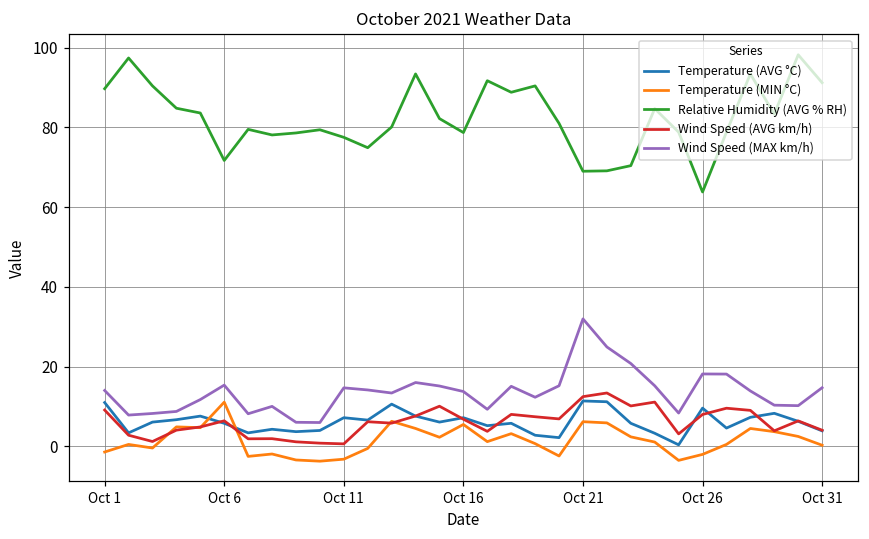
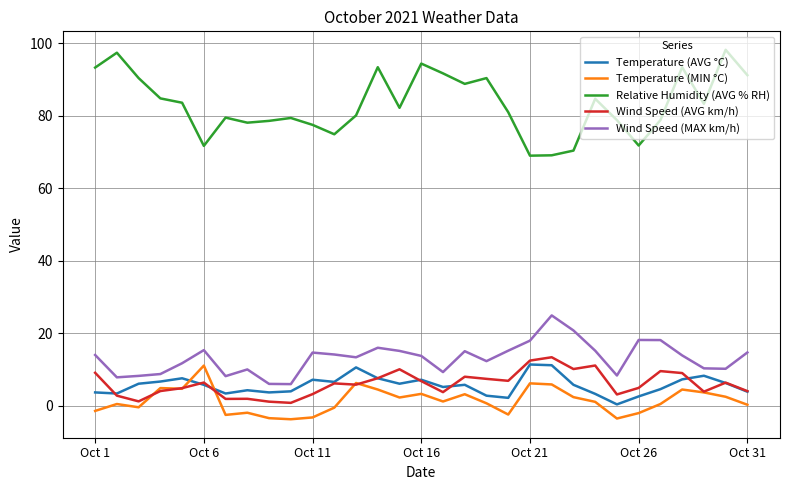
  {
    "Temperature (AVG °C)": {
-     "Oct 1": 11,
+     "Oct 1": 4,
      "Oct 11": 7,
      "Oct 21": 11,
-     "Oct 26": 10
+     "Oct 26": 3
    },
    "Temperature (MIN °C)": {
      "Oct 1": -1,
      "Oct 6": 11,
      "Oct 11": -3,
-     "Oct 16": 6,
+     "Oct 16": 3,
      "Oct 21": 6,
      "Oct 26": -2,
      "Oct 31": 0
    },
    "Relative Humidity (AVG % RH)": {
-     "Oct 1": 90,
+     "Oct 1": 93,
      "Oct 6": 72,
      "Oct 11": 78,
-     "Oct 16": 79,
+     "Oct 16": 94,
      "Oct 21": 69,
-     "Oct 26": 64
+     "Oct 26": 72
    },
    "Wind Speed (AVG km/h)": {
      "Oct 1": 9,
-     "Oct 11": 1,
+     "Oct 11": 3,
      "Oct 21": 12,
-     "Oct 26": 8
+     "Oct 26": 5
    },
    "Wind Speed (MAX km/h)": {
      "Oct 1": 14,
      "Oct 6": 15,
      "Oct 11": 15,
      "Oct 16": 14,
-     "Oct 21": 32,
+     "Oct 21": 18,
      "Oct 26": 18,
      "Oct 31": 15
    }
  }
